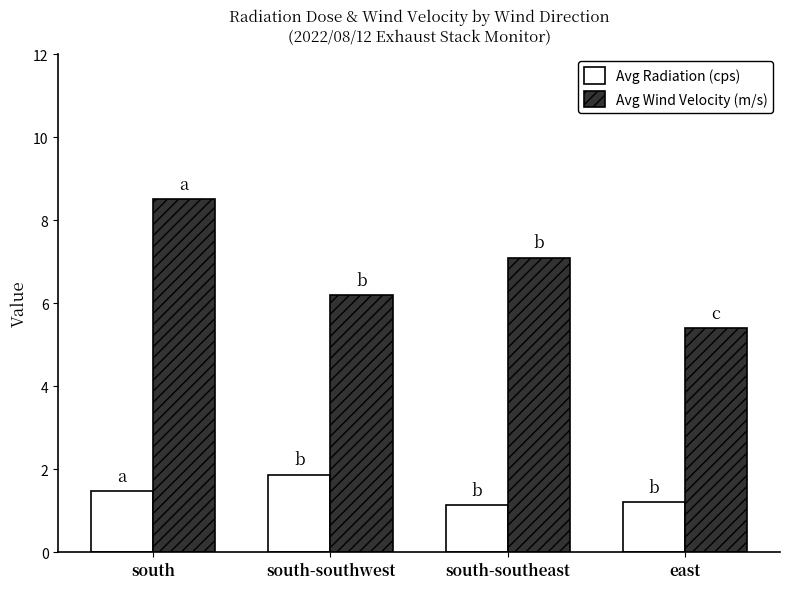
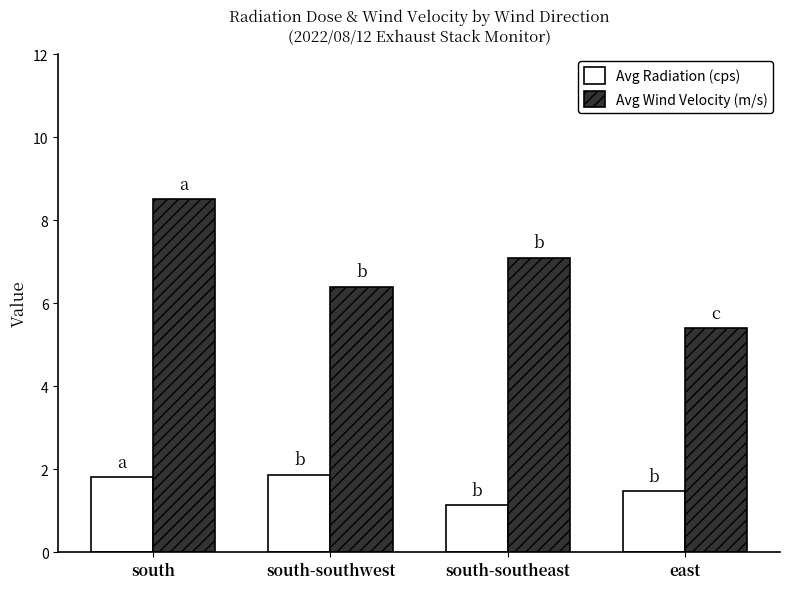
  {
    "Avg Radiation (cps)": {
-     "south": 1.5,
+     "south": 1.8,
      "south-southwest": 1.9,
      "south-southeast": 1.1,
-     "east": 1.2
+     "east": 1.5
    },
    "Avg Wind Velocity (m/s)": {
      "south": 8.5,
-     "south-southwest": 6.2,
+     "south-southwest": 6.4,
      "south-southeast": 7.1,
      "east": 5.4
    }
  }
